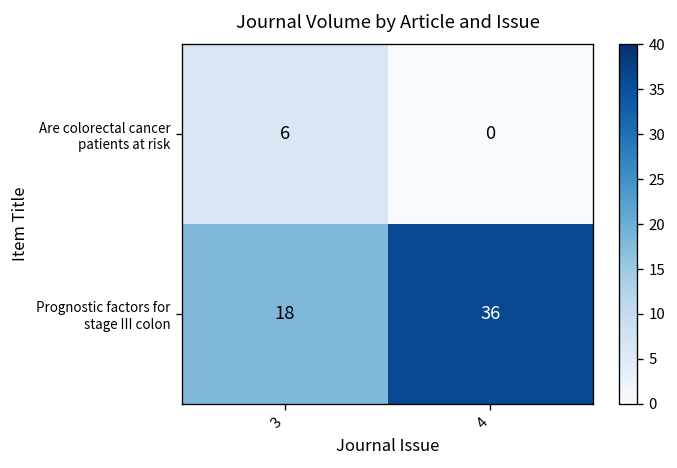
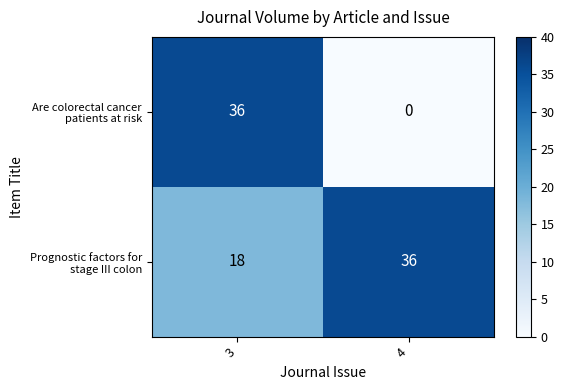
  {
    "Are colorectal cancer patients at risk": {
-     "3": 6,
+     "3": 36,
      "4": 0
    },
    "Prognostic factors for stage III colon": {
      "3": 18,
      "4": 36
    }
  }
